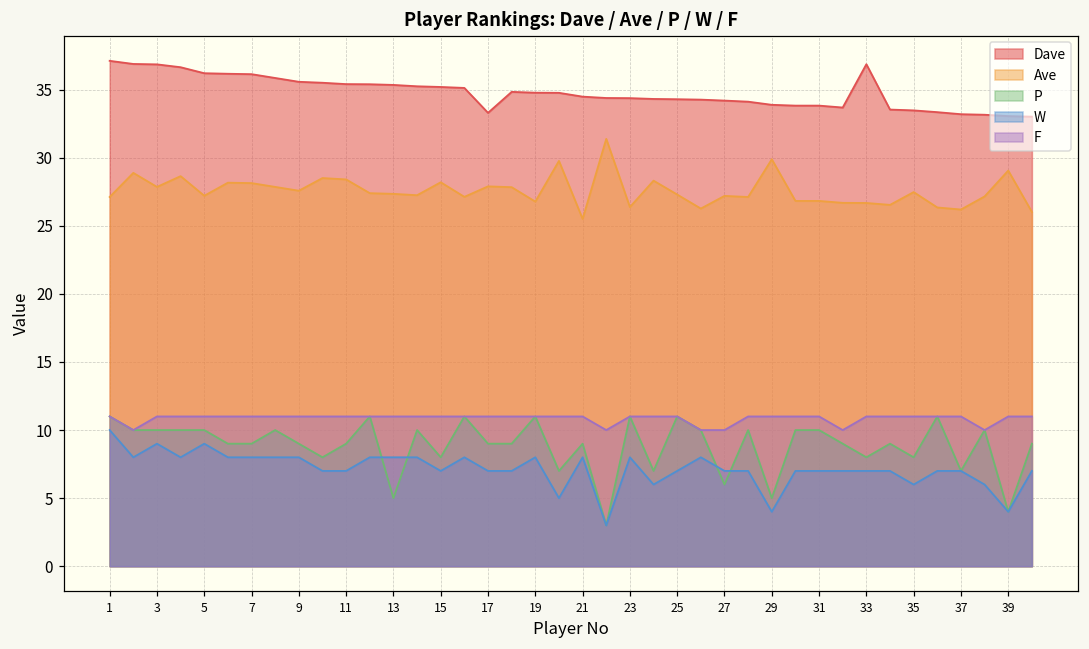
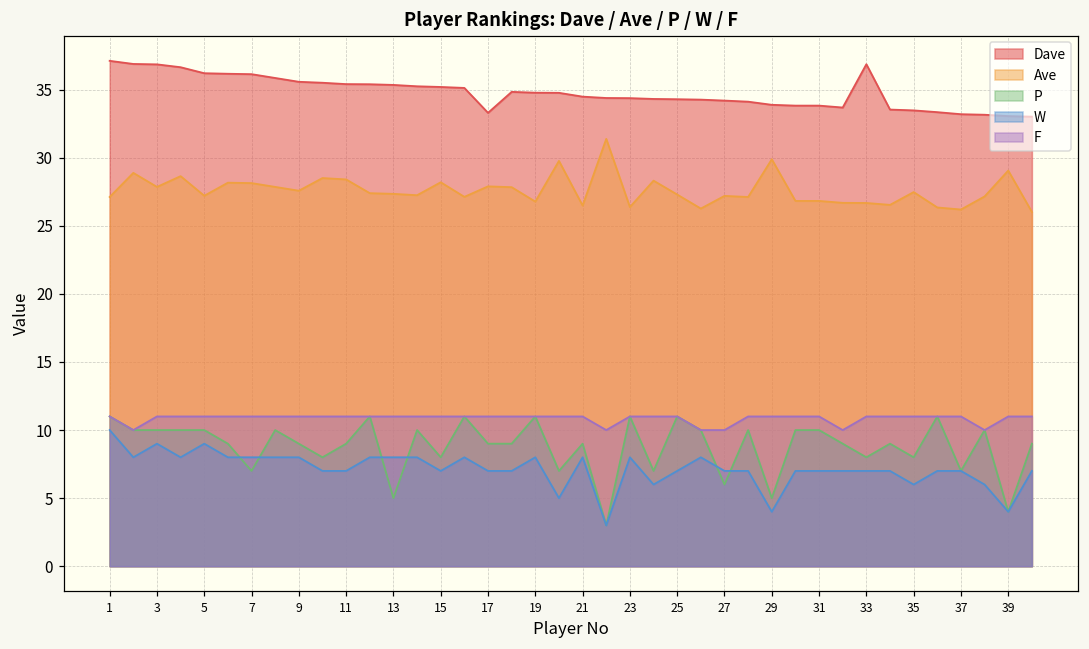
  {
    "Dave": {
      "1": 37.1,
      "3": 36.9,
      "5": 36.2,
      "7": 36.1,
      "9": 35.6,
      "11": 35.4,
      "13": 35.4,
      "15": 35.2,
      "17": 33.3,
      "19": 34.8,
      "21": 34.5,
      "23": 34.4,
      "25": 34.3,
      "27": 34.2,
      "29": 33.9,
      "31": 33.8,
      "33": 36.9,
      "35": 33.5,
      "37": 33.2
    },
    "Ave": {
      "1": 27.1,
      "3": 27.9,
      "5": 27.2,
      "7": 28.1,
      "9": 27.6,
      "11": 28.4,
      "13": 27.4,
      "15": 28.2,
      "17": 27.9,
      "19": 26.8,
-     "21": 25.5,
+     "21": 26.5,
      "23": 26.4,
      "25": 27.3,
      "27": 27.2,
      "29": 29.9,
      "31": 26.8,
      "33": 26.7,
      "35": 27.5,
      "37": 26.2,
      "39": 29.1
    },
    "P": {
      "3": 10,
      "5": 10,
-     "7": 9,
+     "7": 7,
      "9": 9,
      "11": 9,
      "13": 5,
      "15": 8,
      "17": 9,
      "21": 9,
      "27": 6,
      "29": 5,
      "31": 10,
      "33": 8,
      "35": 8
    }
  }
